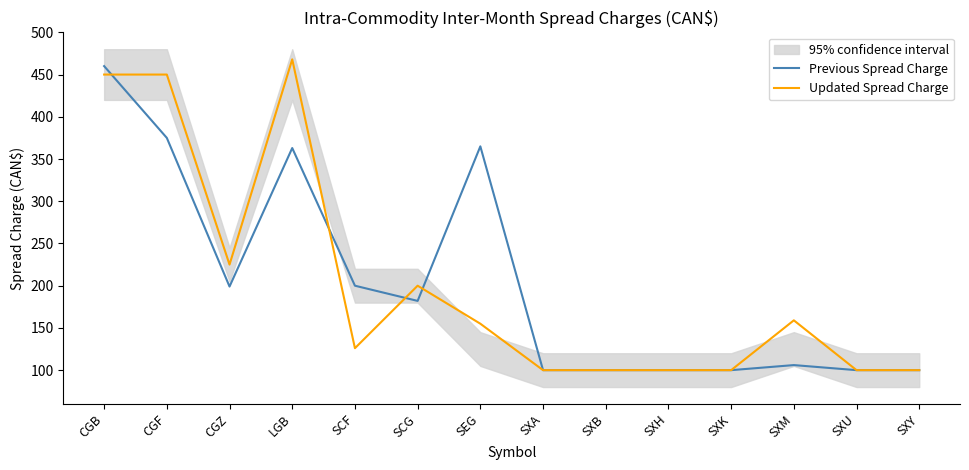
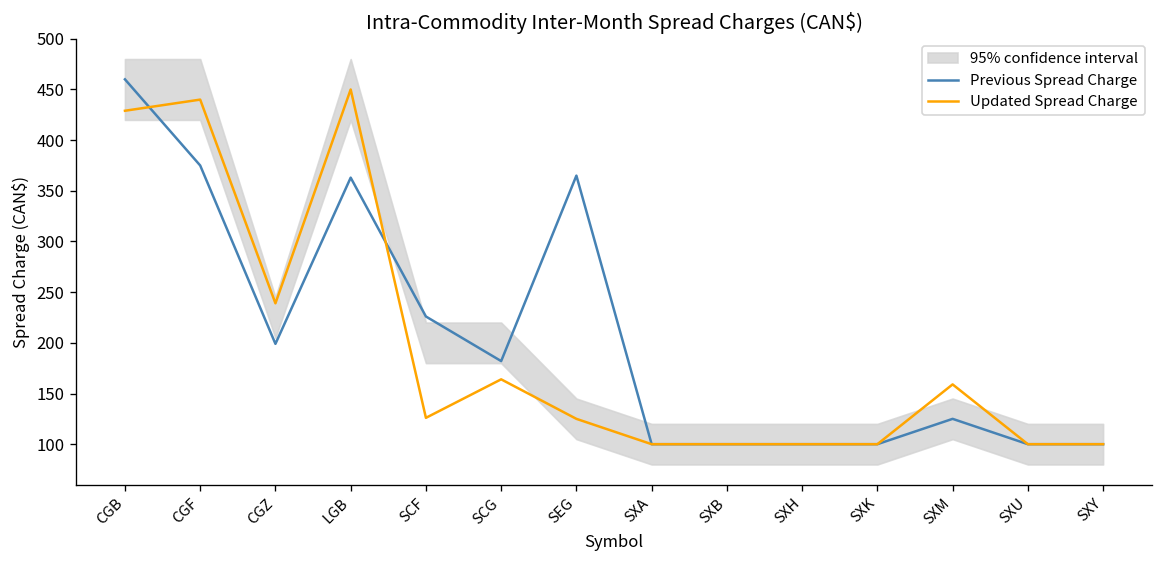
  {
    "Previous Spread Charge": {
      "CGB": 460,
      "CGF": 380,
      "CGZ": 200,
      "LGB": 360,
-     "SCF": 200,
+     "SCF": 230,
      "SCG": 180,
      "SEG": 370,
-     "SXM": 110
+     "SXM": 130
    },
    "Updated Spread Charge": {
-     "CGB": 450,
-     "CGF": 450,
-     "CGZ": 230,
-     "LGB": 470,
+     "CGB": 430,
+     "CGF": 440,
+     "CGZ": 240,
+     "LGB": 450,
      "SCF": 130,
-     "SCG": 200,
-     "SEG": 160,
+     "SCG": 160,
+     "SEG": 130,
      "SXM": 160
    }
  }
